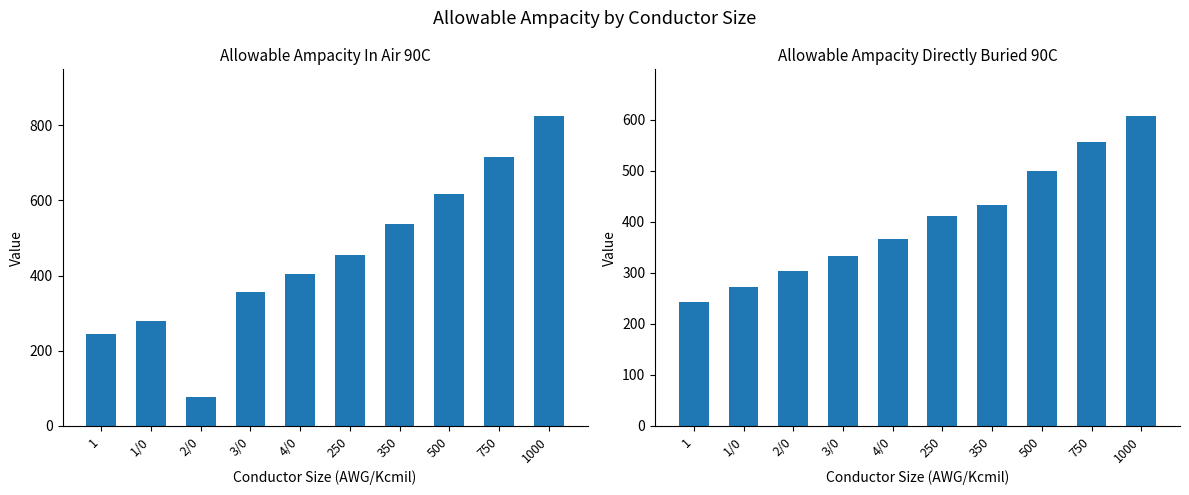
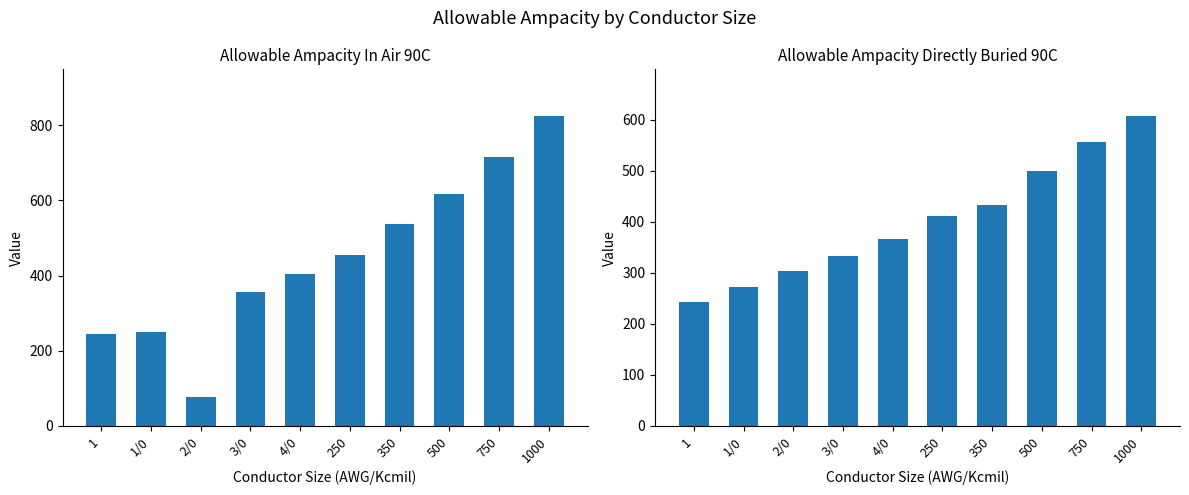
  {
    "Allowable Ampacity In Air 90C": {
      "1": 250,
-     "1/0": 280,
+     "1/0": 250,
      "2/0": 80,
      "3/0": 360,
      "4/0": 400,
      "250": 460,
      "350": 540,
      "500": 620,
      "750": 720,
      "1000": 830
    },
    "Allowable Ampacity Directly Buried 90C": {
      "1": 240,
      "1/0": 270,
      "2/0": 300,
      "3/0": 330,
      "4/0": 370,
      "250": 410,
      "350": 430,
      "500": 500,
      "750": 560,
      "1000": 610
    }
  }
